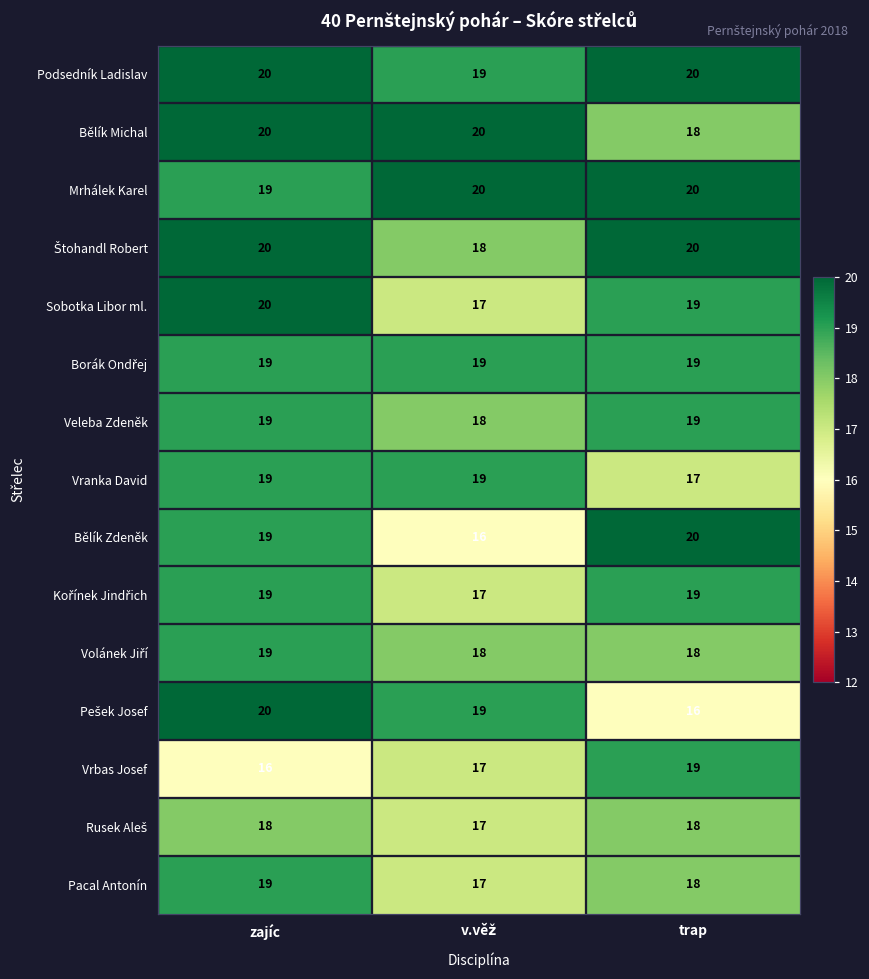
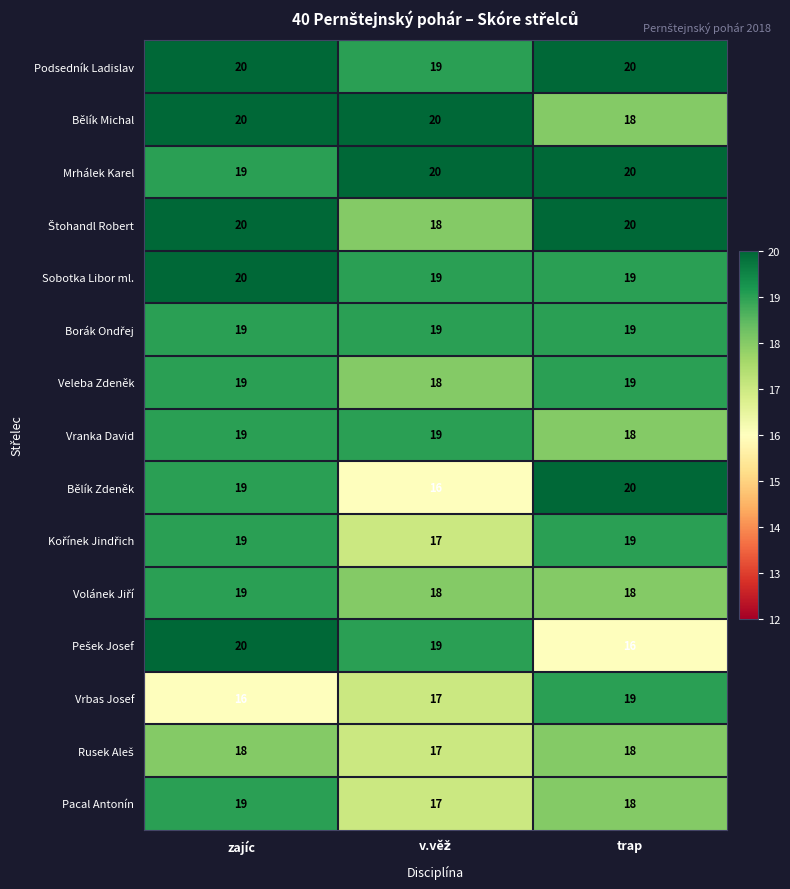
  {
    "Podsedník Ladislav": {
      "zajíc": 20,
      "v.věž": 19,
      "trap": 20
    },
    "Bělík Michal": {
      "zajíc": 20,
      "v.věž": 20,
      "trap": 18
    },
    "Mrhálek Karel": {
      "zajíc": 19,
      "v.věž": 20,
      "trap": 20
    },
    "Štohandl Robert": {
      "zajíc": 20,
      "v.věž": 18,
      "trap": 20
    },
    "Sobotka Libor ml.": {
      "zajíc": 20,
-     "v.věž": 17,
+     "v.věž": 19,
      "trap": 19
    },
    "Borák Ondřej": {
      "zajíc": 19,
      "v.věž": 19,
      "trap": 19
    },
    "Veleba Zdeněk": {
      "zajíc": 19,
      "v.věž": 18,
      "trap": 19
    },
    "Vranka David": {
      "zajíc": 19,
      "v.věž": 19,
-     "trap": 17
+     "trap": 18
    },
    "Bělík Zdeněk": {
      "zajíc": 19,
      "v.věž": 16,
      "trap": 20
    },
    "Kořínek Jindřich": {
      "zajíc": 19,
      "v.věž": 17,
      "trap": 19
    },
    "Volánek Jiří": {
      "zajíc": 19,
      "v.věž": 18,
      "trap": 18
    },
    "Pešek Josef": {
      "zajíc": 20,
      "v.věž": 19,
      "trap": 16
    },
    "Vrbas Josef": {
      "zajíc": 16,
      "v.věž": 17,
      "trap": 19
    },
    "Rusek Aleš": {
      "zajíc": 18,
      "v.věž": 17,
      "trap": 18
    },
    "Pacal Antonín": {
      "zajíc": 19,
      "v.věž": 17,
      "trap": 18
    }
  }
